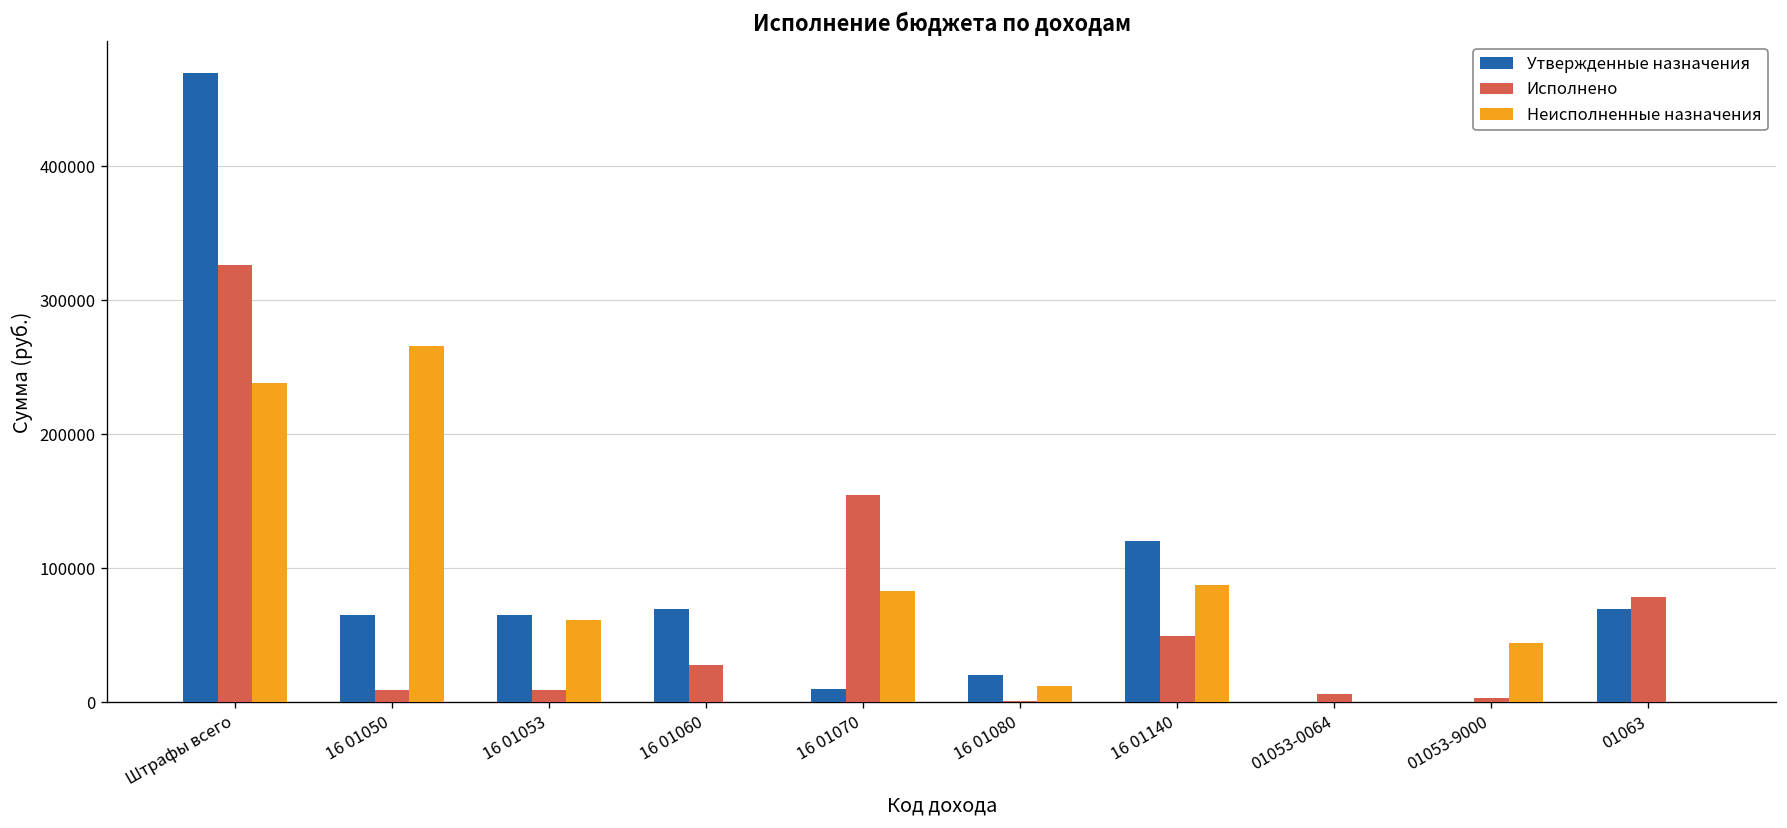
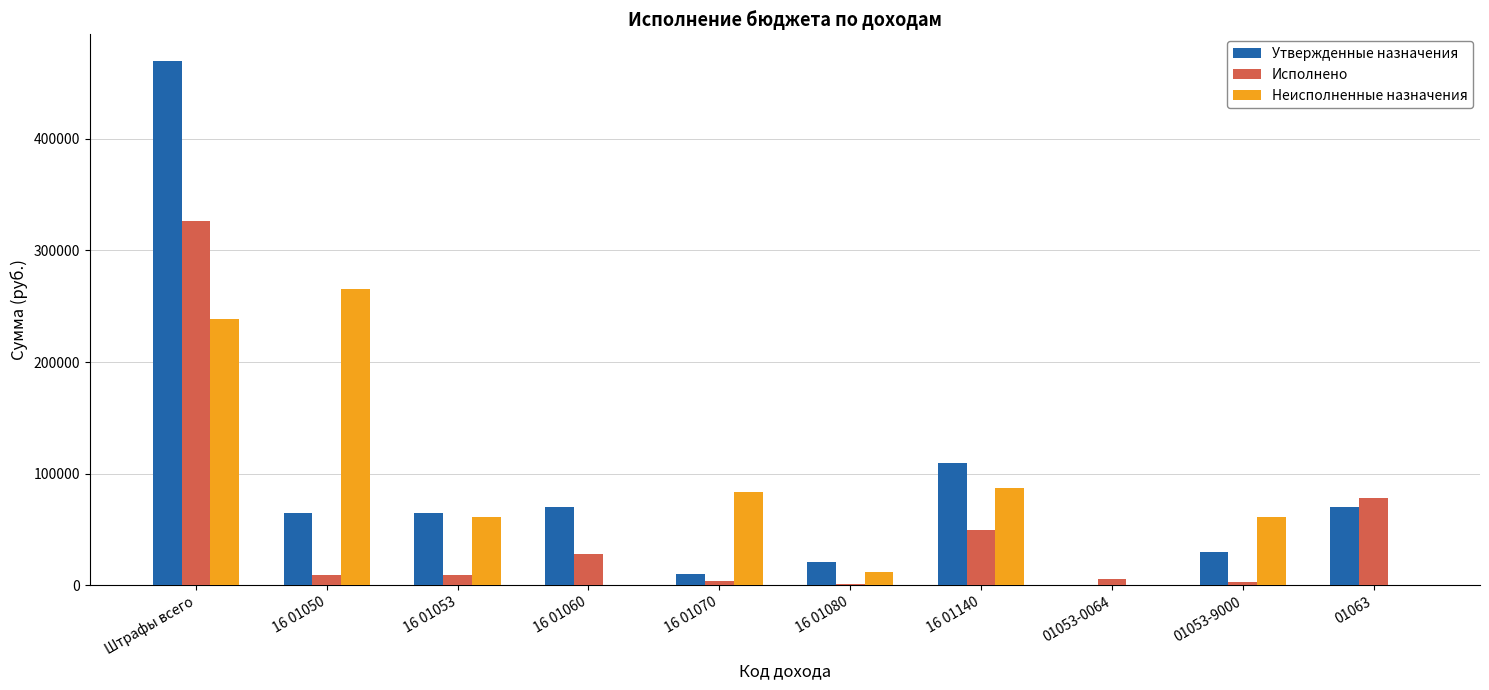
  {
    "Утвержденные назначения": {
      "Штрафы всего": 470000,
      "16 01050": 65000,
      "16 01053": 65000,
      "16 01060": 70000,
      "16 01070": 10000,
      "16 01080": 21000,
-     "16 01140": 121000,
+     "16 01140": 110000,
      "01053-0064": 0,
-     "01053-9000": 0,
+     "01053-9000": 30000,
      "01063": 70000
    },
    "Исполнено": {
      "Штрафы всего": 326000,
      "16 01050": 10000,
      "16 01053": 10000,
      "16 01060": 28000,
-     "16 01070": 155000,
+     "16 01070": 4000,
      "16 01140": 50000,
      "01053-0064": 6000,
      "01053-9000": 3000,
      "01063": 78000
    },
    "Неисполненные назначения": {
      "Штрафы всего": 239000,
      "16 01050": 266000,
      "16 01053": 62000,
      "16 01060": 0,
      "16 01070": 83000,
      "16 01080": 12000,
      "16 01140": 88000,
      "01053-0064": 0,
-     "01053-9000": 44000,
+     "01053-9000": 62000,
      "01063": 0
    }
  }
